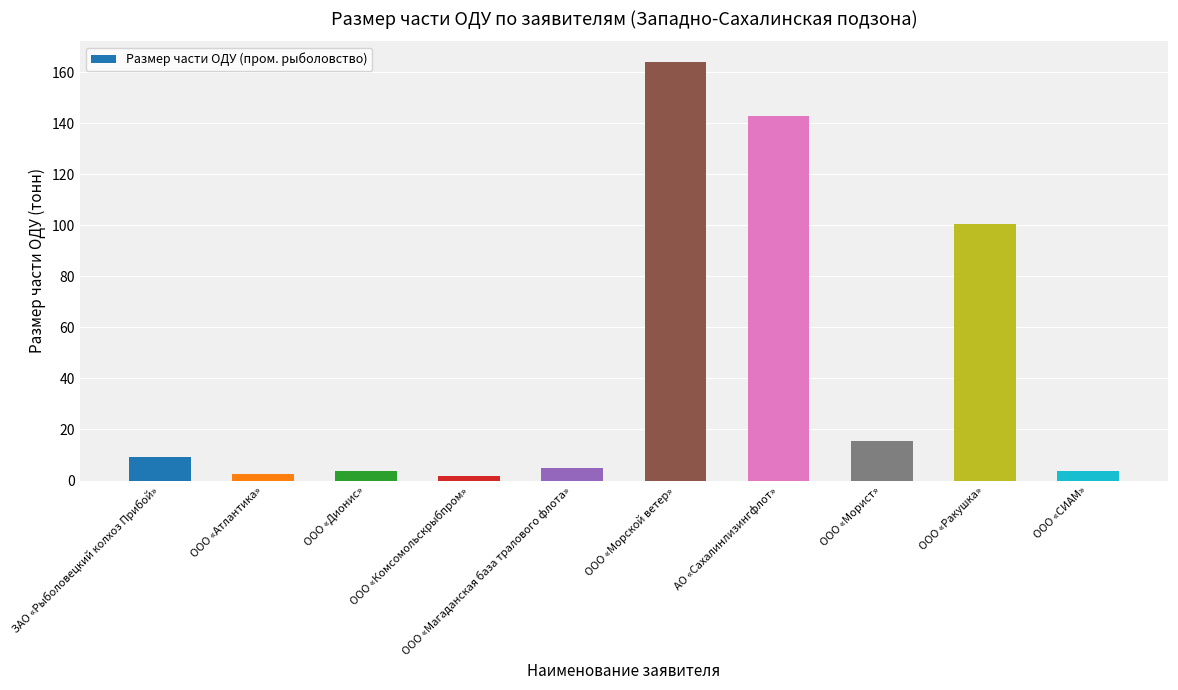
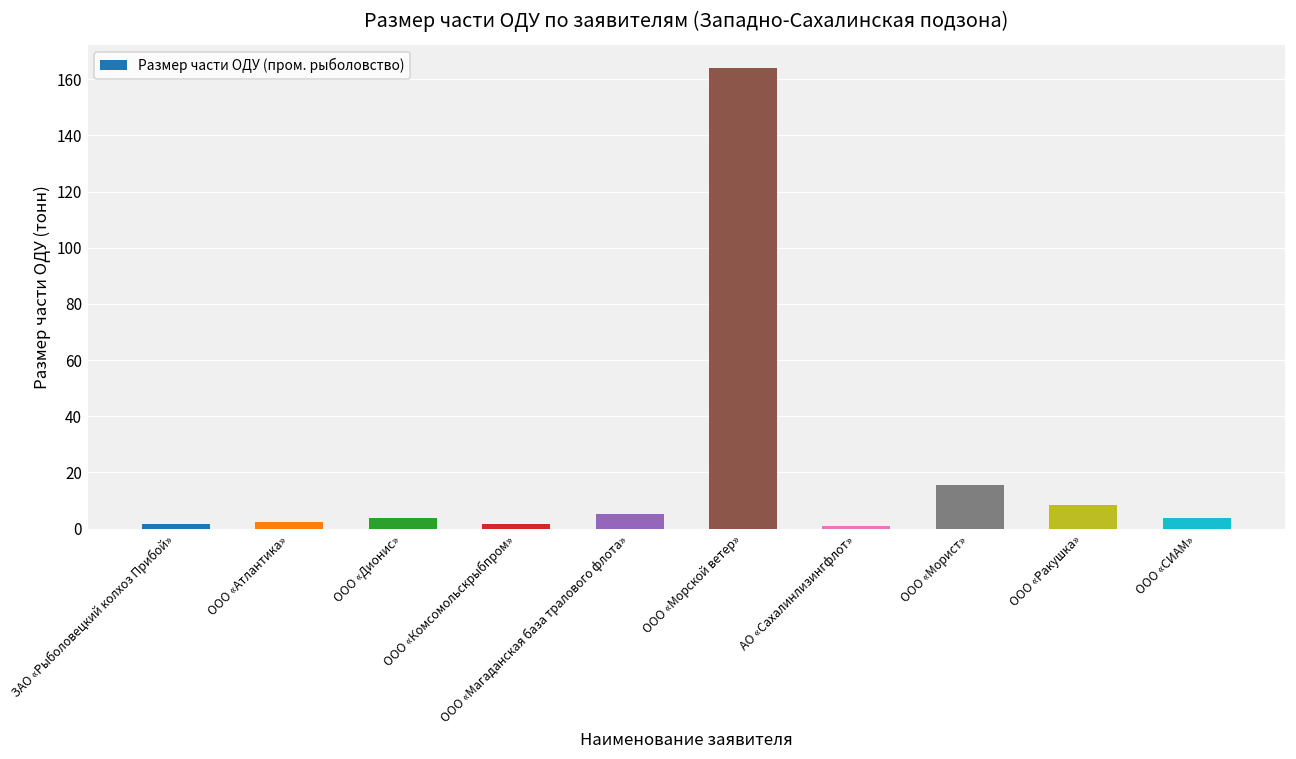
  {
-   "ЗАО «Рыболовецкий колхоз Прибой»": 9,
+   "ЗАО «Рыболовецкий колхоз Прибой»": 2,
    "ООО «Атлантика»": 2,
    "ООО «Дионис»": 4,
    "ООО «Комсомольскрыбпром»": 2,
    "ООО «Магаданская база тралового флота»": 5,
    "ООО «Морской ветер»": 164,
-   "АО «Сахалинлизингфлот»": 143,
+   "АО «Сахалинлизингфлот»": 1,
    "ООО «Морист»": 16,
-   "ООО «Ракушка»": 101,
+   "ООО «Ракушка»": 8,
    "ООО «СИАМ»": 4
  }
